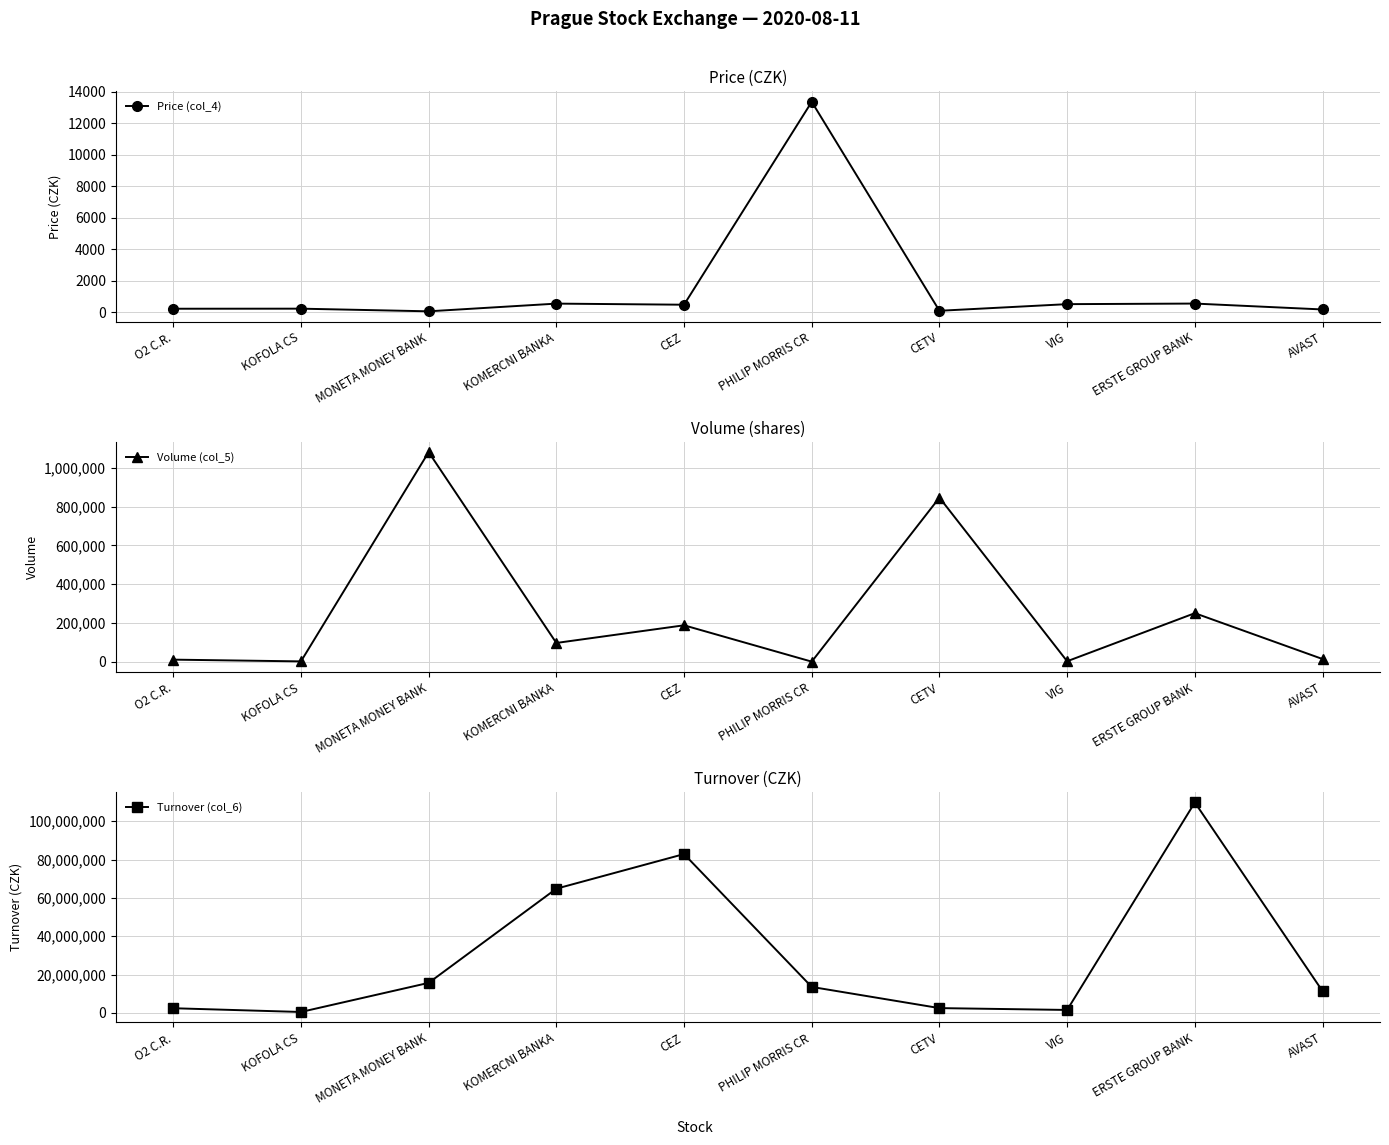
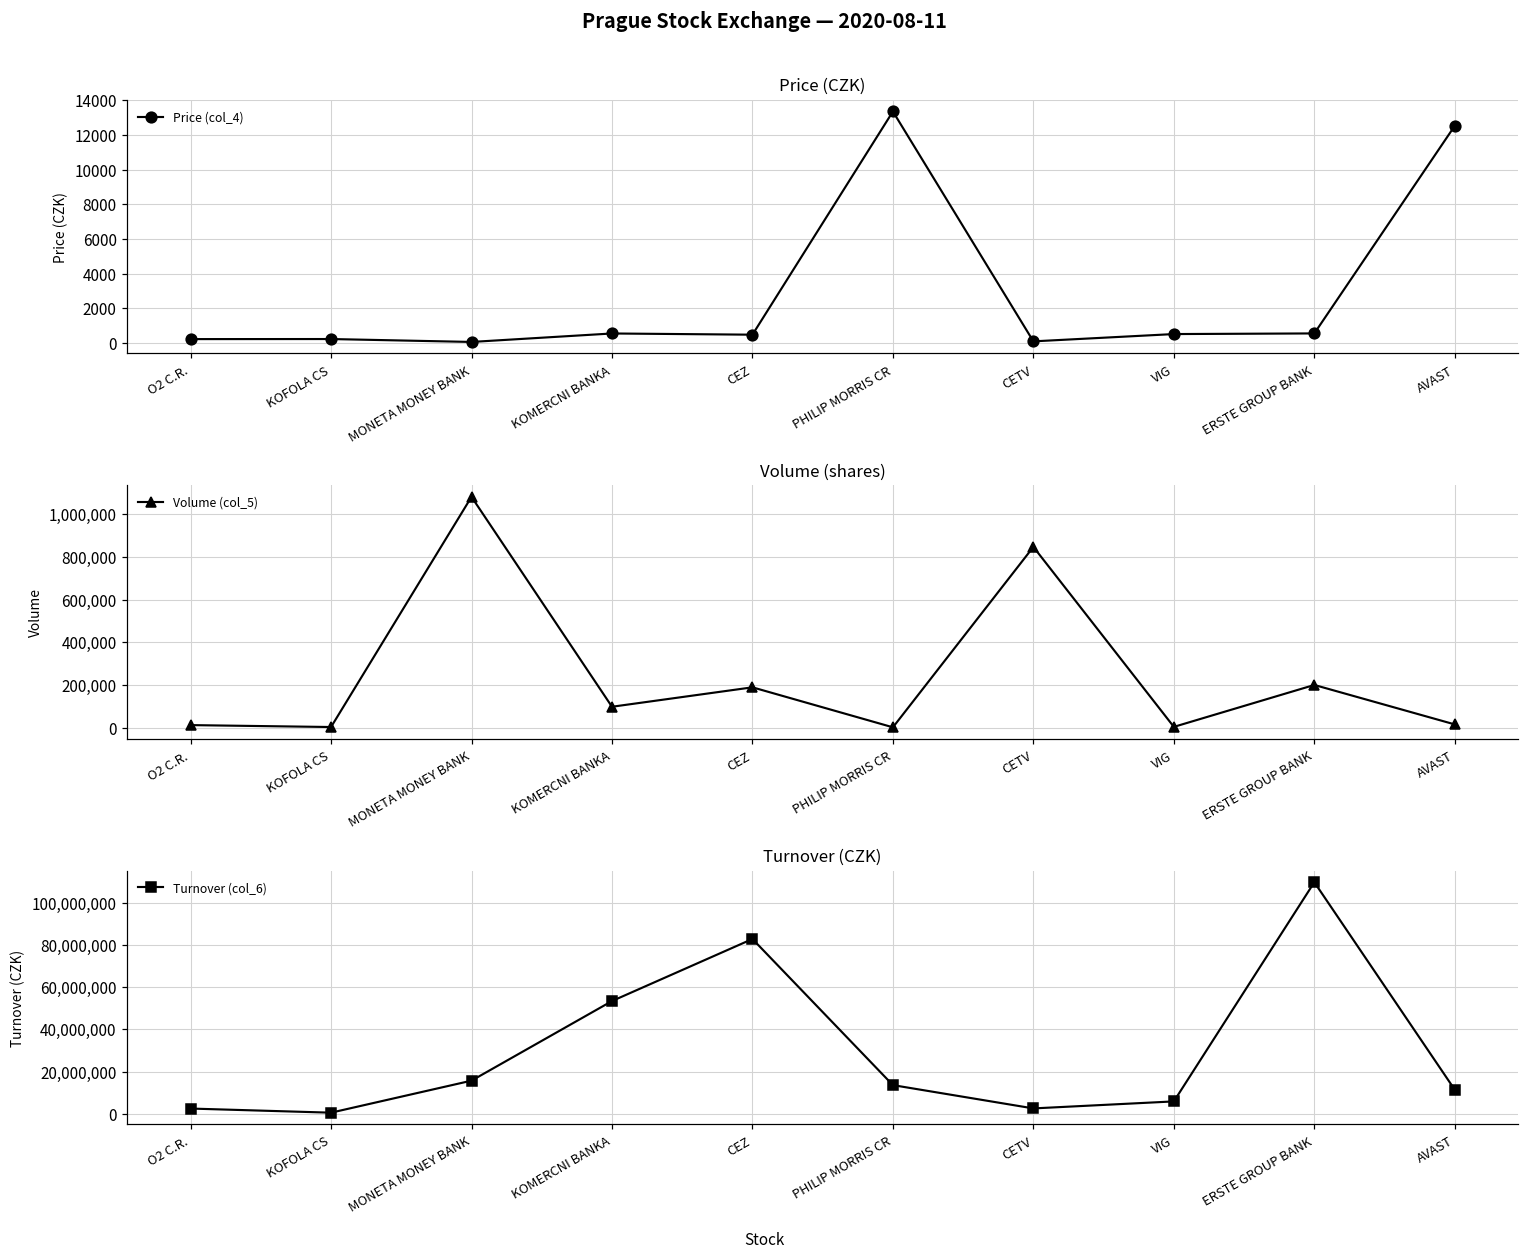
  {
    "Price (CZK)": {
      "O2 C.R.": "200",
      "KOFOLA CS": "200",
      "MONETA MONEY BANK": "100",
      "KOMERCNI BANKA": "500",
      "CEZ": "500",
      "PHILIP MORRIS CR": "13400",
      "CETV": "100",
      "VIG": "500",
      "ERSTE GROUP BANK": "500",
-     "AVAST": "200"
+     "AVAST": "12500"
    },
    "Volume (shares)": {
      "O2 C.R.": "10,000",
      "KOFOLA CS": "0",
      "MONETA MONEY BANK": "1,080,000",
      "KOMERCNI BANKA": "100,000",
      "CEZ": "190,000",
      "PHILIP MORRIS CR": "0",
      "CETV": "850,000",
      "VIG": "0",
-     "ERSTE GROUP BANK": "250,000",
+     "ERSTE GROUP BANK": "200,000",
      "AVAST": "10,000"
    },
    "Turnover (CZK)": {
      "O2 C.R.": "2,000,000",
      "KOFOLA CS": "1,000,000",
      "MONETA MONEY BANK": "16,000,000",
-     "KOMERCNI BANKA": "65,000,000",
+     "KOMERCNI BANKA": "53,000,000",
      "CEZ": "83,000,000",
      "PHILIP MORRIS CR": "14,000,000",
      "CETV": "3,000,000",
-     "VIG": "2,000,000",
+     "VIG": "6,000,000",
      "ERSTE GROUP BANK": "110,000,000",
      "AVAST": "11,000,000"
    }
  }
